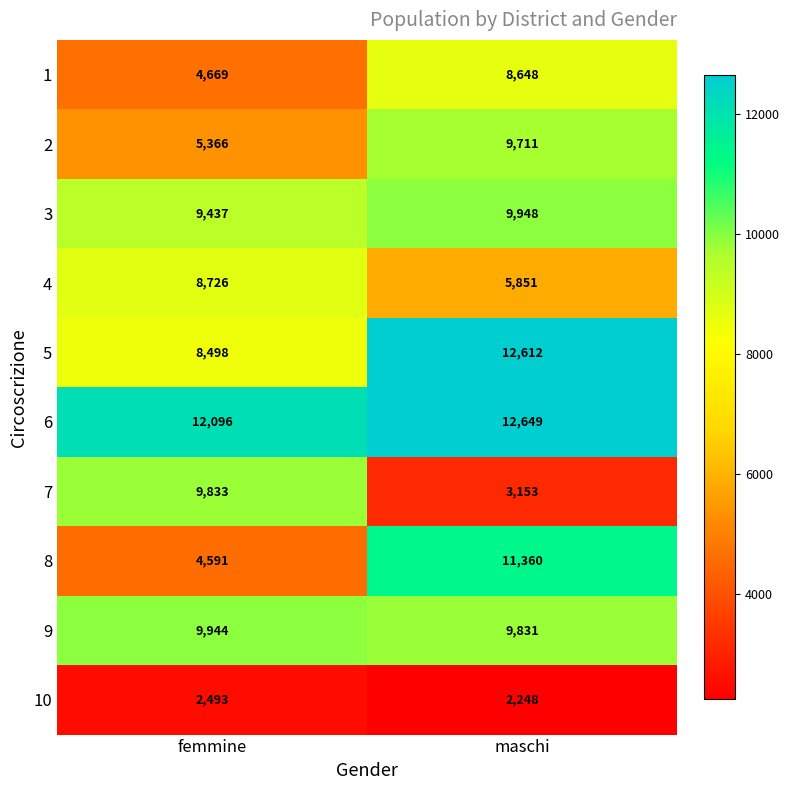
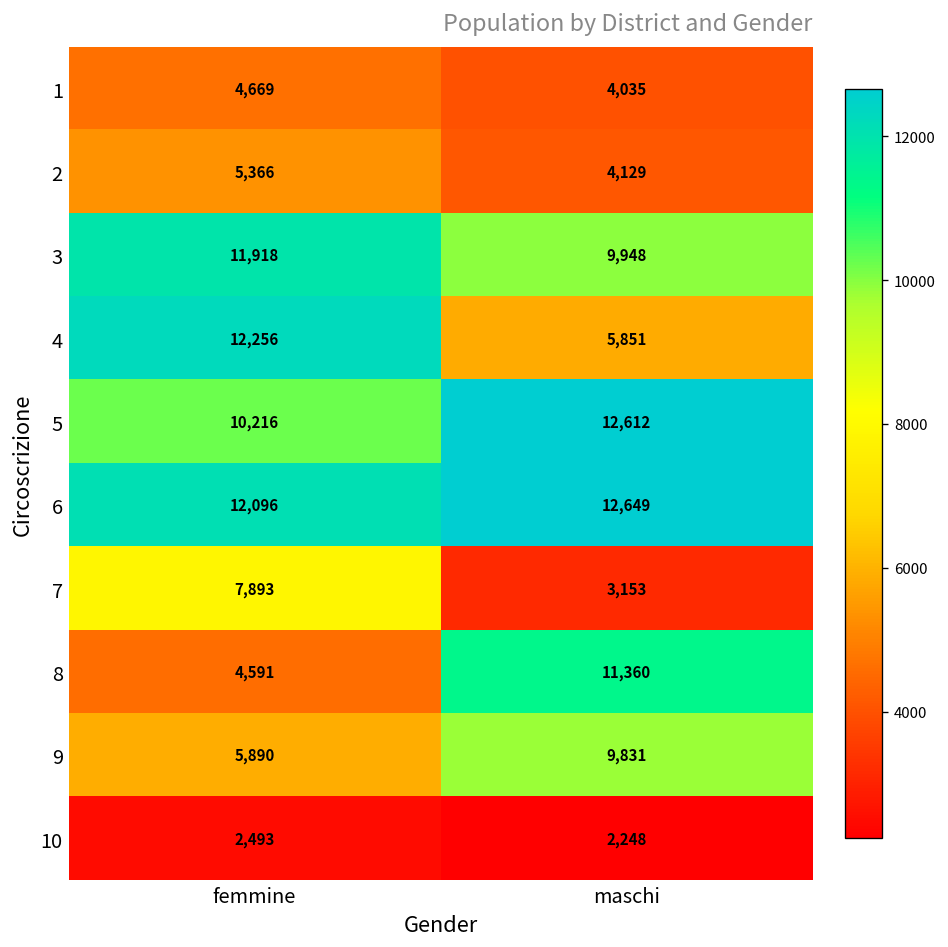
  {
    "1": {
      "femmine": "4,669",
-     "maschi": "8,648"
+     "maschi": "4,035"
    },
    "2": {
      "femmine": "5,366",
-     "maschi": "9,711"
+     "maschi": "4,129"
    },
    "3": {
-     "femmine": "9,437",
+     "femmine": "11,918",
      "maschi": "9,948"
    },
    "4": {
-     "femmine": "8,726",
+     "femmine": "12,256",
      "maschi": "5,851"
    },
    "5": {
-     "femmine": "8,498",
+     "femmine": "10,216",
      "maschi": "12,612"
    },
    "6": {
      "femmine": "12,096",
      "maschi": "12,649"
    },
    "7": {
-     "femmine": "9,833",
+     "femmine": "7,893",
      "maschi": "3,153"
    },
    "8": {
      "femmine": "4,591",
      "maschi": "11,360"
    },
    "9": {
-     "femmine": "9,944",
+     "femmine": "5,890",
      "maschi": "9,831"
    },
    "10": {
      "femmine": "2,493",
      "maschi": "2,248"
    }
  }
